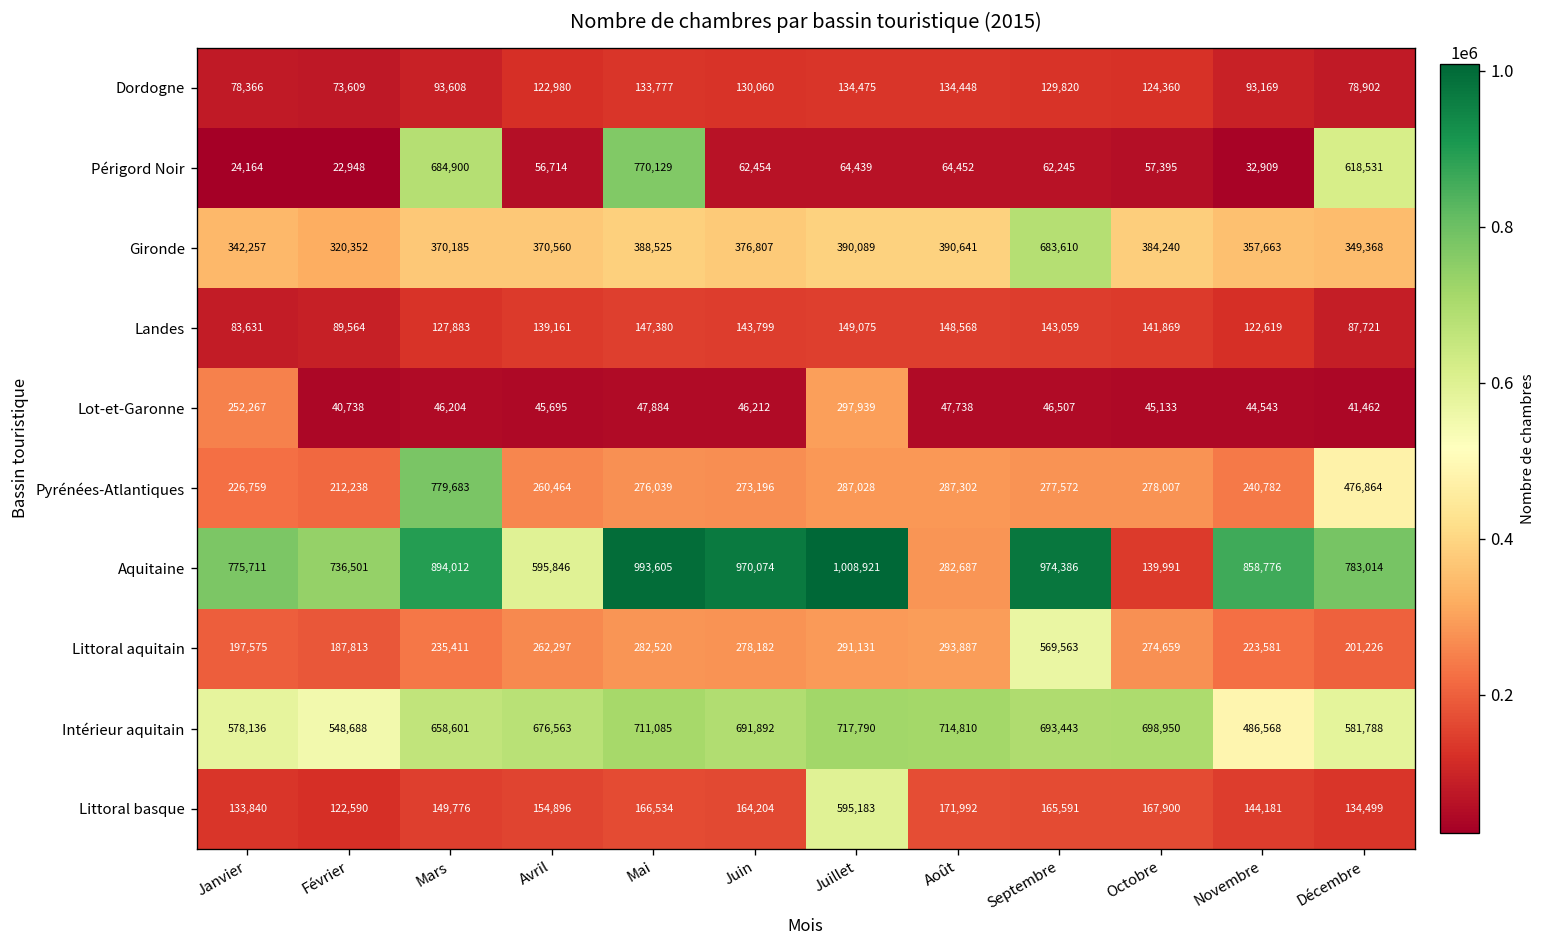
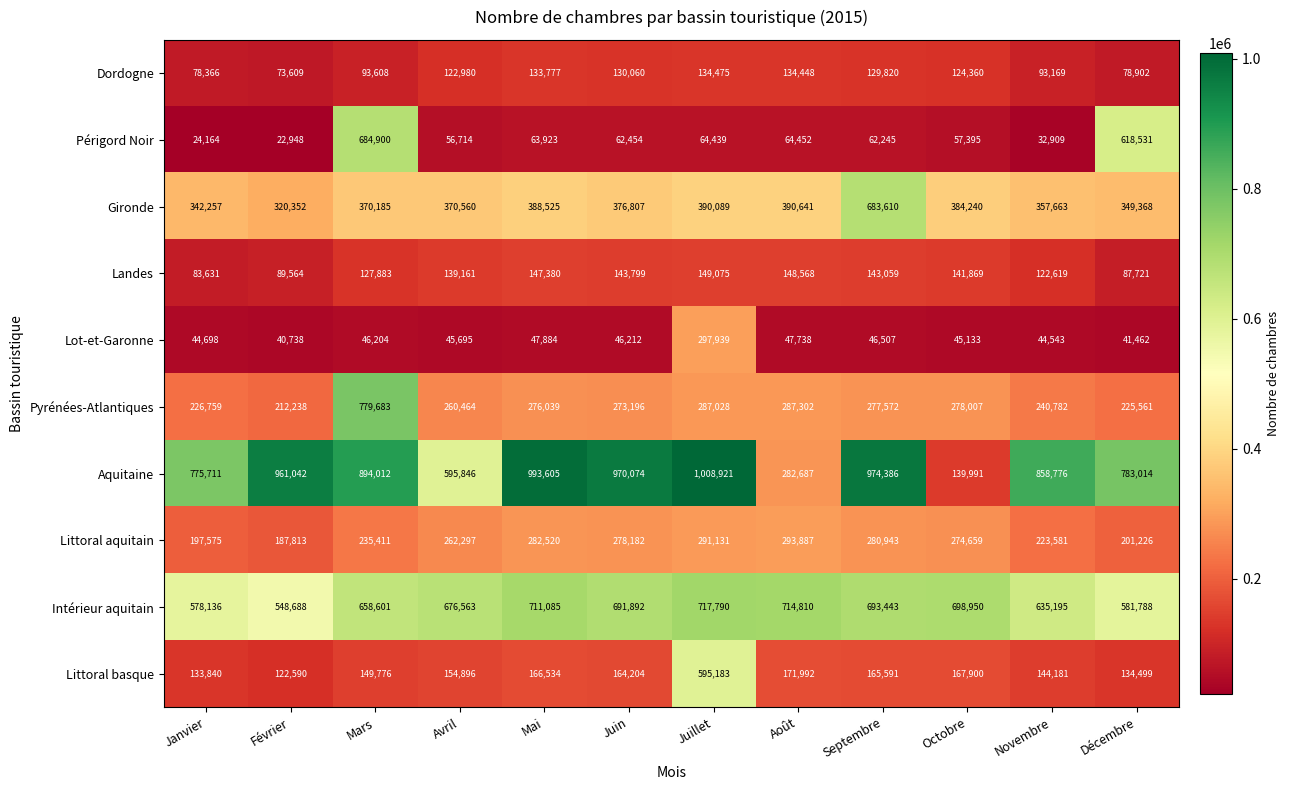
  {
    "Dordogne": {
      "Janvier": "78,366",
      "Février": "73,609",
      "Mars": "93,608",
      "Avril": "122,980",
      "Mai": "133,777",
      "Juin": "130,060",
      "Juillet": "134,475",
      "Août": "134,448",
      "Septembre": "129,820",
      "Octobre": "124,360",
      "Novembre": "93,169",
      "Décembre": "78,902"
    },
    "Périgord Noir": {
      "Janvier": "24,164",
      "Février": "22,948",
      "Mars": "684,900",
      "Avril": "56,714",
-     "Mai": "770,129",
+     "Mai": "63,923",
      "Juin": "62,454",
      "Juillet": "64,439",
      "Août": "64,452",
      "Septembre": "62,245",
      "Octobre": "57,395",
      "Novembre": "32,909",
      "Décembre": "618,531"
    },
    "Gironde": {
      "Janvier": "342,257",
      "Février": "320,352",
      "Mars": "370,185",
      "Avril": "370,560",
      "Mai": "388,525",
      "Juin": "376,807",
      "Juillet": "390,089",
      "Août": "390,641",
      "Septembre": "683,610",
      "Octobre": "384,240",
      "Novembre": "357,663",
      "Décembre": "349,368"
    },
    "Landes": {
      "Janvier": "83,631",
      "Février": "89,564",
      "Mars": "127,883",
      "Avril": "139,161",
      "Mai": "147,380",
      "Juin": "143,799",
      "Juillet": "149,075",
      "Août": "148,568",
      "Septembre": "143,059",
      "Octobre": "141,869",
      "Novembre": "122,619",
      "Décembre": "87,721"
    },
    "Lot-et-Garonne": {
-     "Janvier": "252,267",
+     "Janvier": "44,698",
      "Février": "40,738",
      "Mars": "46,204",
      "Avril": "45,695",
      "Mai": "47,884",
      "Juin": "46,212",
      "Juillet": "297,939",
      "Août": "47,738",
      "Septembre": "46,507",
      "Octobre": "45,133",
      "Novembre": "44,543",
      "Décembre": "41,462"
    },
    "Pyrénées-Atlantiques": {
      "Janvier": "226,759",
      "Février": "212,238",
      "Mars": "779,683",
      "Avril": "260,464",
      "Mai": "276,039",
      "Juin": "273,196",
      "Juillet": "287,028",
      "Août": "287,302",
      "Septembre": "277,572",
      "Octobre": "278,007",
      "Novembre": "240,782",
-     "Décembre": "476,864"
+     "Décembre": "225,561"
    },
    "Aquitaine": {
      "Janvier": "775,711",
-     "Février": "736,501",
+     "Février": "961,042",
      "Mars": "894,012",
      "Avril": "595,846",
      "Mai": "993,605",
      "Juin": "970,074",
      "Juillet": "1,008,921",
      "Août": "282,687",
      "Septembre": "974,386",
      "Octobre": "139,991",
      "Novembre": "858,776",
      "Décembre": "783,014"
    },
    "Littoral aquitain": {
      "Janvier": "197,575",
      "Février": "187,813",
      "Mars": "235,411",
      "Avril": "262,297",
      "Mai": "282,520",
      "Juin": "278,182",
      "Juillet": "291,131",
      "Août": "293,887",
-     "Septembre": "569,563",
+     "Septembre": "280,943",
      "Octobre": "274,659",
      "Novembre": "223,581",
      "Décembre": "201,226"
    },
    "Intérieur aquitain": {
      "Janvier": "578,136",
      "Février": "548,688",
      "Mars": "658,601",
      "Avril": "676,563",
      "Mai": "711,085",
      "Juin": "691,892",
      "Juillet": "717,790",
      "Août": "714,810",
      "Septembre": "693,443",
      "Octobre": "698,950",
-     "Novembre": "486,568",
+     "Novembre": "635,195",
      "Décembre": "581,788"
    },
    "Littoral basque": {
      "Janvier": "133,840",
      "Février": "122,590",
      "Mars": "149,776",
      "Avril": "154,896",
      "Mai": "166,534",
      "Juin": "164,204",
      "Juillet": "595,183",
      "Août": "171,992",
      "Septembre": "165,591",
      "Octobre": "167,900",
      "Novembre": "144,181",
      "Décembre": "134,499"
    }
  }
